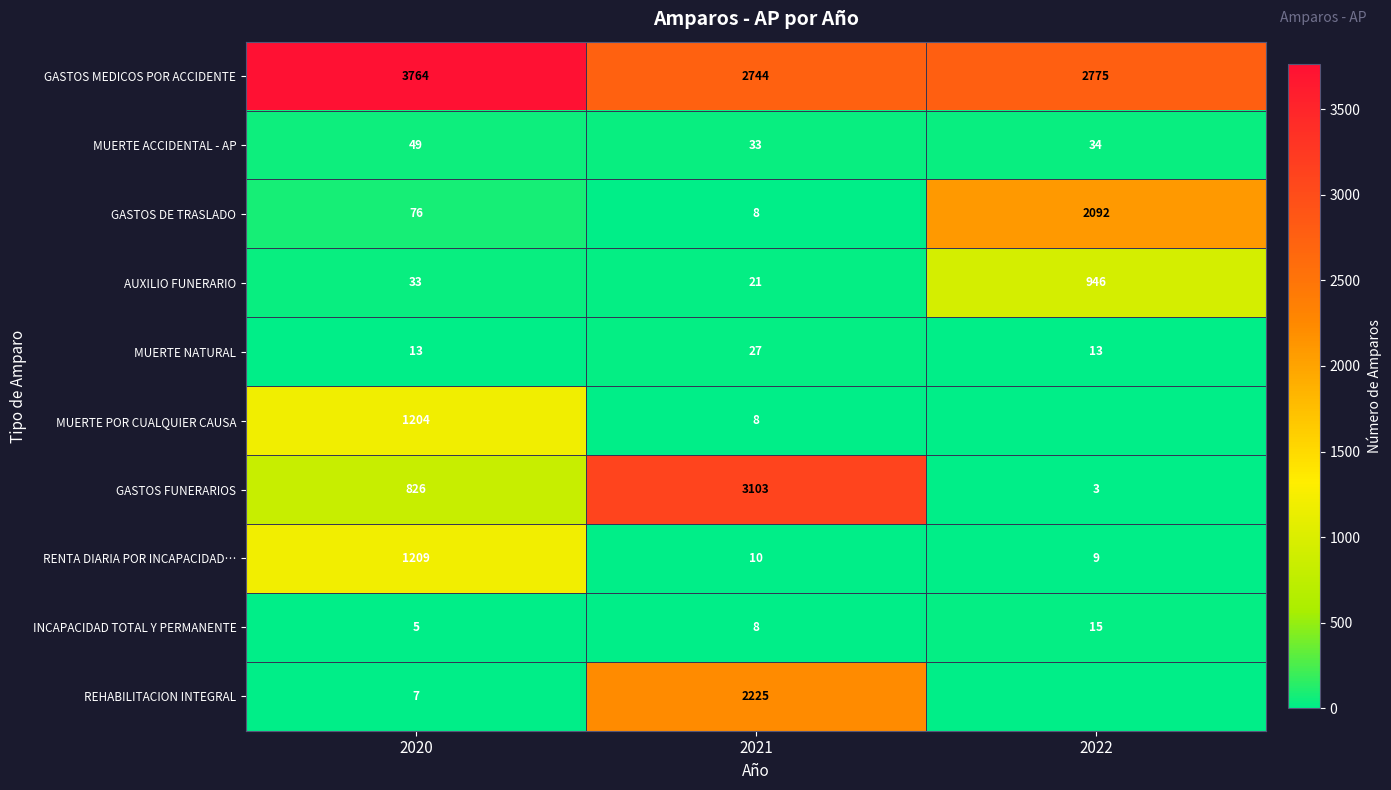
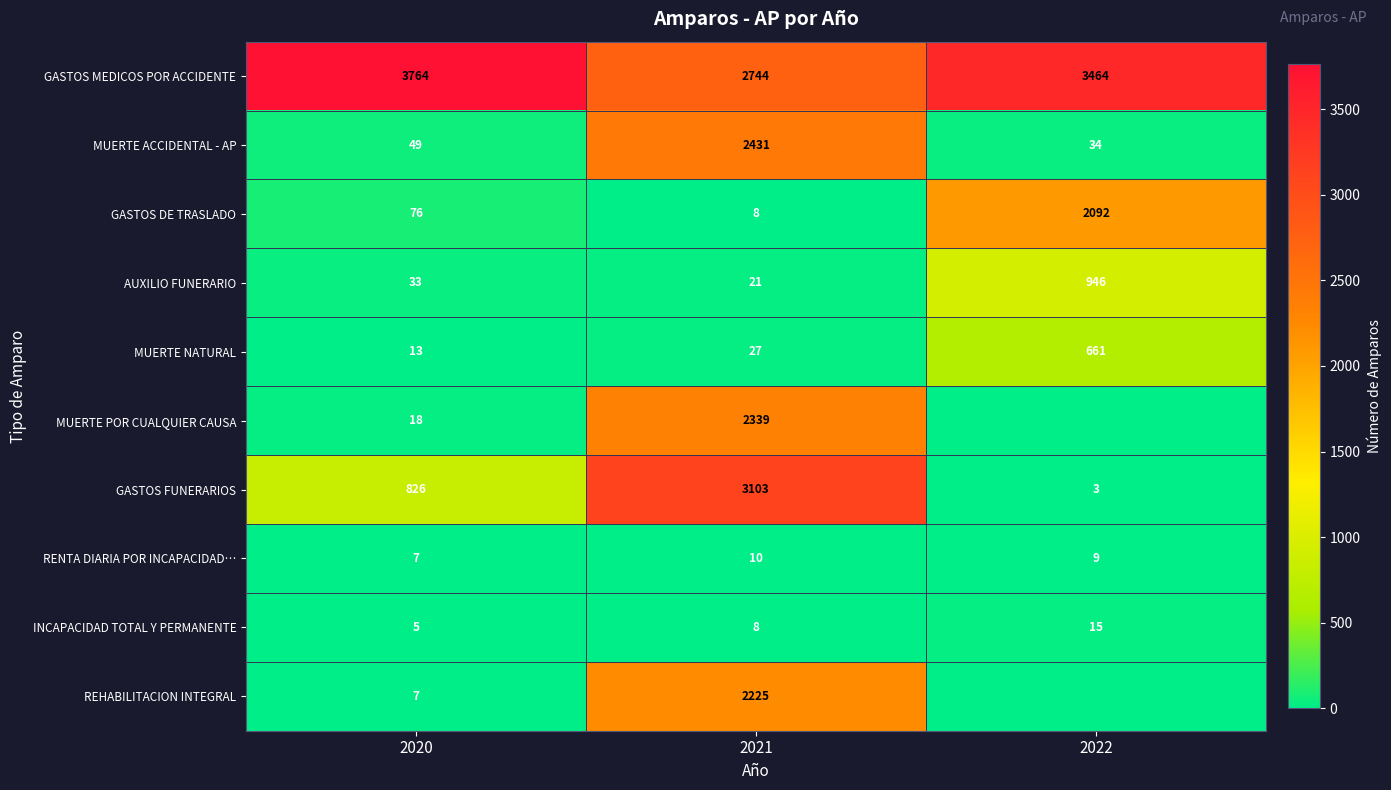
  {
    "GASTOS MEDICOS POR ACCIDENTE": {
      "2020": 3764,
      "2021": 2744,
-     "2022": 2775
+     "2022": 3464
    },
    "MUERTE ACCIDENTAL - AP": {
      "2020": 49,
-     "2021": 33,
+     "2021": 2431,
      "2022": 34
    },
    "GASTOS DE TRASLADO": {
      "2020": 76,
      "2021": 8,
      "2022": 2092
    },
    "AUXILIO FUNERARIO": {
      "2020": 33,
      "2021": 21,
      "2022": 946
    },
    "MUERTE NATURAL": {
      "2020": 13,
      "2021": 27,
-     "2022": 13
+     "2022": 661
    },
    "MUERTE POR CUALQUIER CAUSA": {
-     "2020": 1204,
-     "2021": 8
+     "2020": 18,
+     "2021": 2339
    },
    "GASTOS FUNERARIOS": {
      "2020": 826,
      "2021": 3103,
      "2022": 3
    },
    "RENTA DIARIA POR INCAPACIDAD…": {
-     "2020": 1209,
+     "2020": 7,
      "2021": 10,
      "2022": 9
    },
    "INCAPACIDAD TOTAL Y PERMANENTE": {
      "2020": 5,
      "2021": 8,
      "2022": 15
    },
    "REHABILITACION INTEGRAL": {
      "2020": 7,
      "2021": 2225
    }
  }
